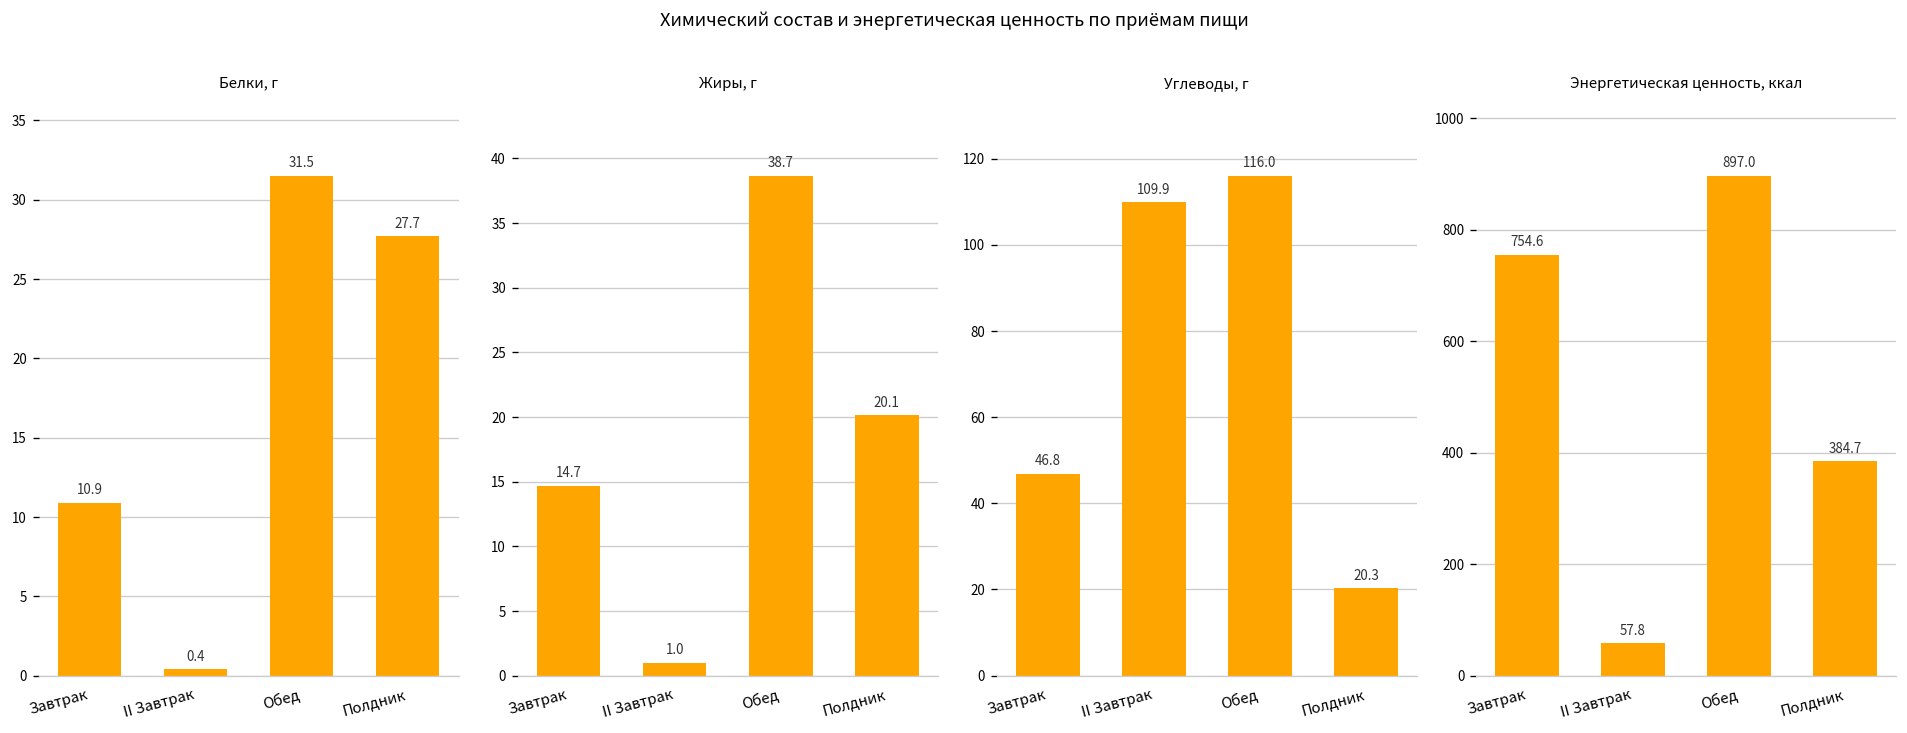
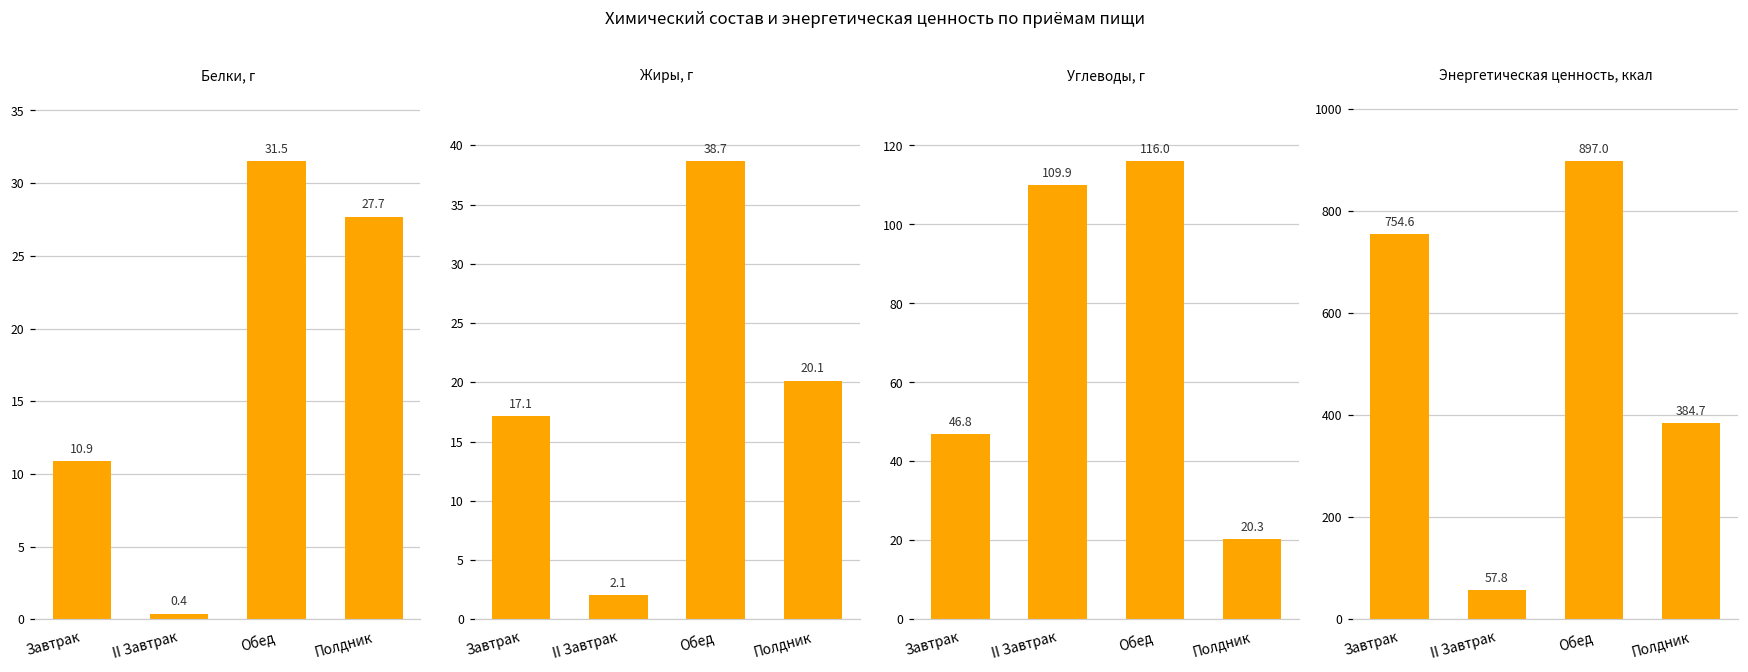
  {
    "Белки, г": {
      "Завтрак": 10.9,
      "II Завтрак": 0.4,
      "Обед": 31.5,
      "Полдник": 27.7
    },
    "Жиры, г": {
-     "Завтрак": 14.7,
-     "II Завтрак": 1.0,
+     "Завтрак": 17.1,
+     "II Завтрак": 2.1,
      "Обед": 38.7,
      "Полдник": 20.1
    },
    "Углеводы, г": {
      "Завтрак": 46.8,
      "II Завтрак": 109.9,
      "Обед": 116.0,
      "Полдник": 20.3
    },
    "Энергетическая ценность, ккал": {
      "Завтрак": 754.6,
      "II Завтрак": 57.8,
      "Обед": 897.0,
      "Полдник": 384.7
    }
  }
